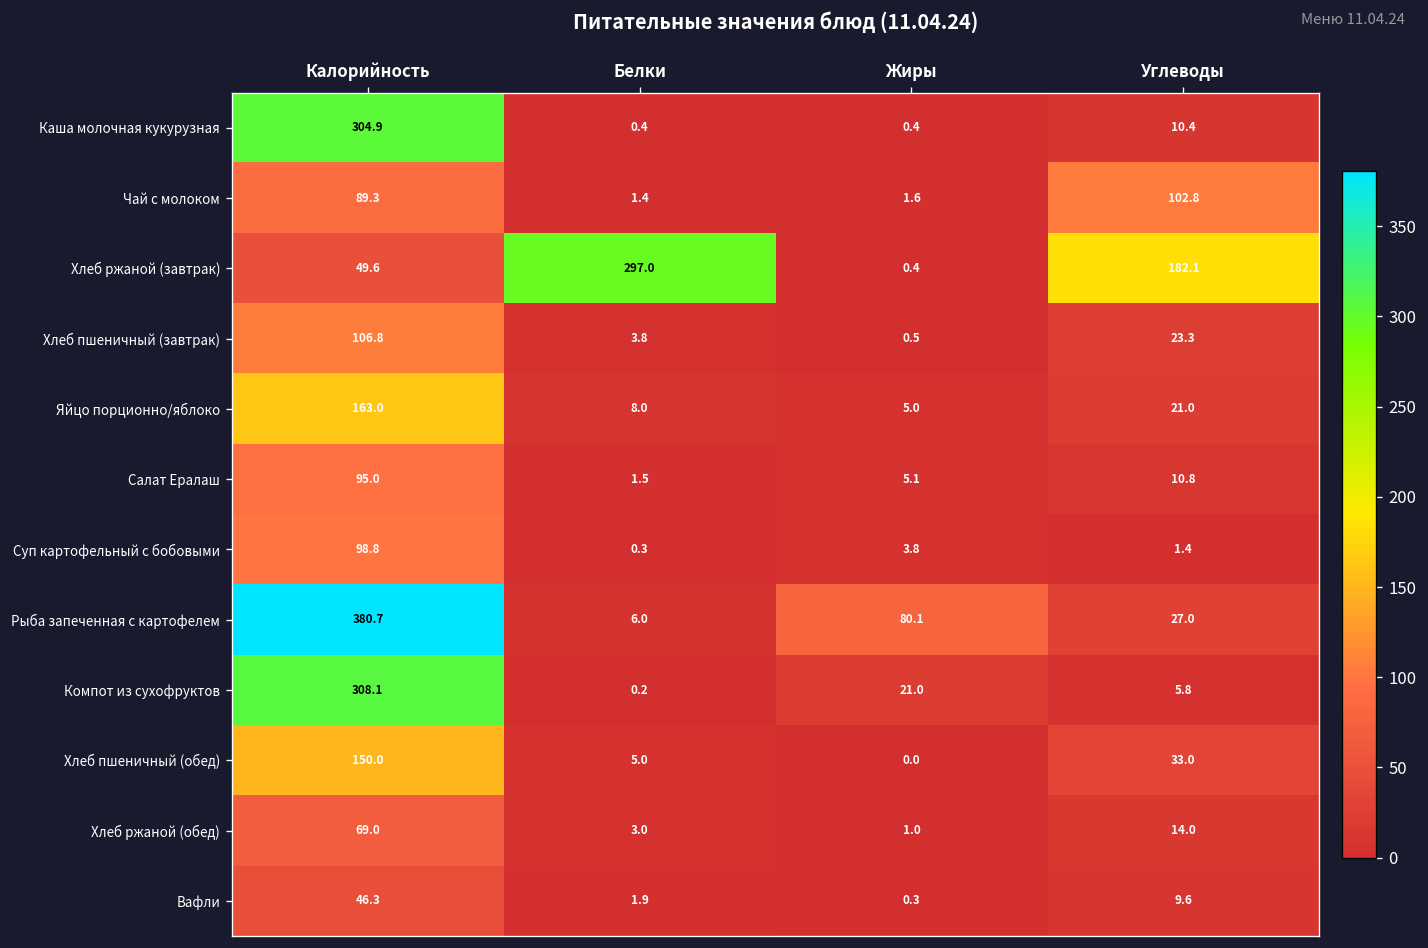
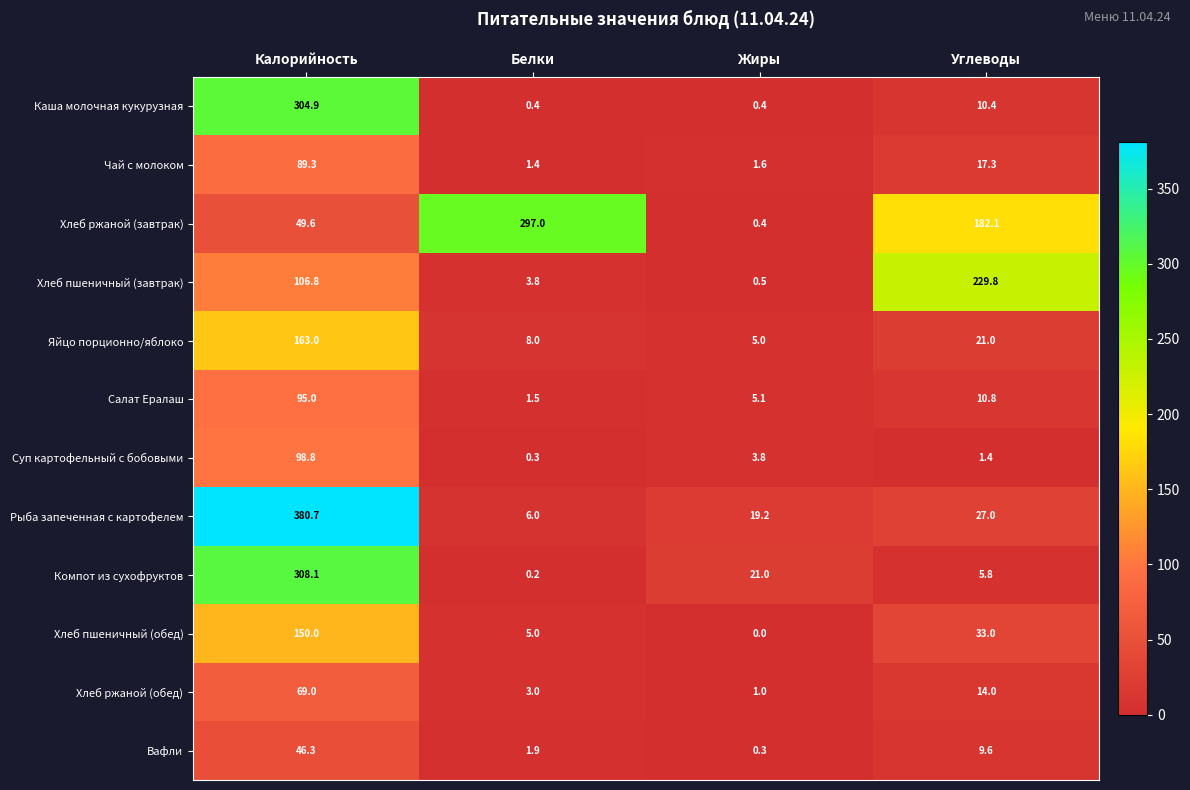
  {
    "Каша молочная кукурузная": {
      "Калорийность": 304.9,
      "Белки": 0.4,
      "Жиры": 0.4,
      "Углеводы": 10.4
    },
    "Чай с молоком": {
      "Калорийность": 89.3,
      "Белки": 1.4,
      "Жиры": 1.6,
-     "Углеводы": 102.8
+     "Углеводы": 17.3
    },
    "Хлеб ржаной (завтрак)": {
      "Калорийность": 49.6,
      "Белки": 297.0,
      "Жиры": 0.4,
      "Углеводы": 182.1
    },
    "Хлеб пшеничный (завтрак)": {
      "Калорийность": 106.8,
      "Белки": 3.8,
      "Жиры": 0.5,
-     "Углеводы": 23.3
+     "Углеводы": 229.8
    },
    "Яйцо порционно/яблоко": {
      "Калорийность": 163.0,
      "Белки": 8.0,
      "Жиры": 5.0,
      "Углеводы": 21.0
    },
    "Салат Ералаш": {
      "Калорийность": 95.0,
      "Белки": 1.5,
      "Жиры": 5.1,
      "Углеводы": 10.8
    },
    "Суп картофельный с бобовыми": {
      "Калорийность": 98.8,
      "Белки": 0.3,
      "Жиры": 3.8,
      "Углеводы": 1.4
    },
    "Рыба запеченная с картофелем": {
      "Калорийность": 380.7,
      "Белки": 6.0,
-     "Жиры": 80.1,
+     "Жиры": 19.2,
      "Углеводы": 27.0
    },
    "Компот из сухофруктов": {
      "Калорийность": 308.1,
      "Белки": 0.2,
      "Жиры": 21.0,
      "Углеводы": 5.8
    },
    "Хлеб пшеничный (обед)": {
      "Калорийность": 150.0,
      "Белки": 5.0,
      "Жиры": 0.0,
      "Углеводы": 33.0
    },
    "Хлеб ржаной (обед)": {
      "Калорийность": 69.0,
      "Белки": 3.0,
      "Жиры": 1.0,
      "Углеводы": 14.0
    },
    "Вафли": {
      "Калорийность": 46.3,
      "Белки": 1.9,
      "Жиры": 0.3,
      "Углеводы": 9.6
    }
  }
